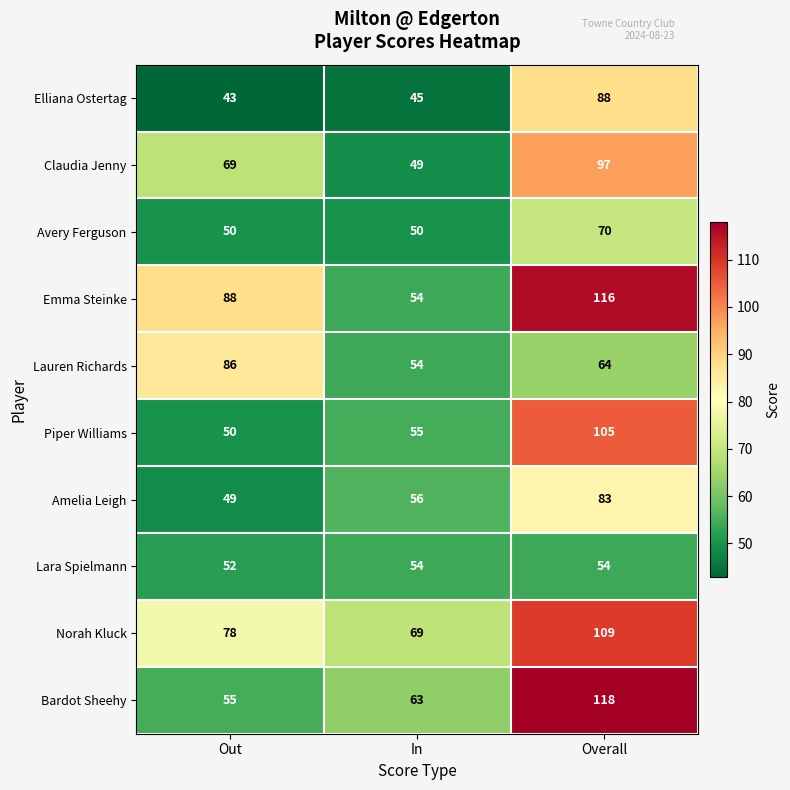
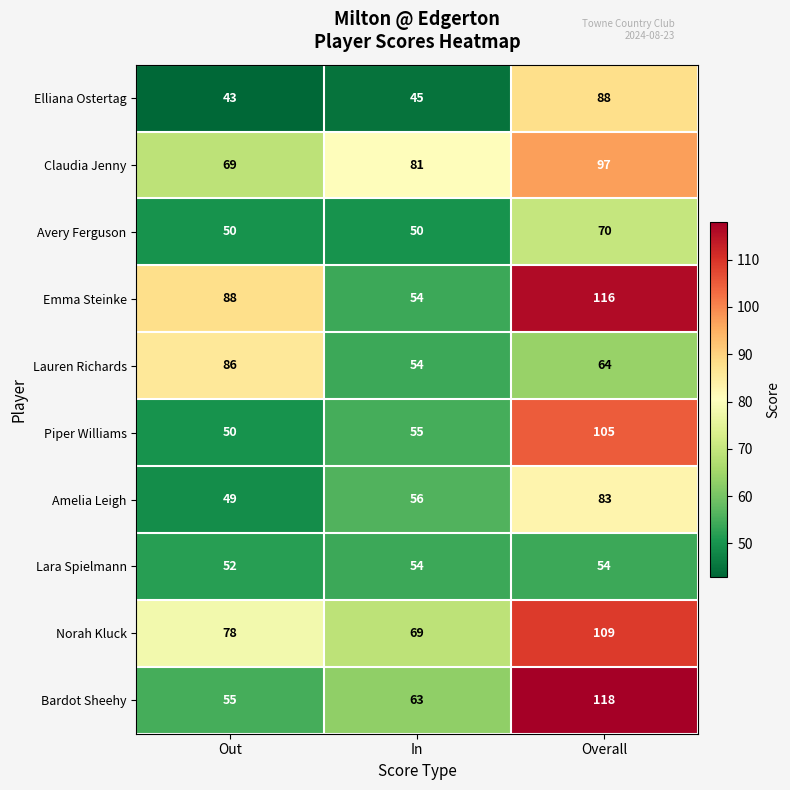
  {
    "Elliana Ostertag": {
      "Out": 43,
      "In": 45,
      "Overall": 88
    },
    "Claudia Jenny": {
      "Out": 69,
-     "In": 49,
+     "In": 81,
      "Overall": 97
    },
    "Avery Ferguson": {
      "Out": 50,
      "In": 50,
      "Overall": 70
    },
    "Emma Steinke": {
      "Out": 88,
      "In": 54,
      "Overall": 116
    },
    "Lauren Richards": {
      "Out": 86,
      "In": 54,
      "Overall": 64
    },
    "Piper Williams": {
      "Out": 50,
      "In": 55,
      "Overall": 105
    },
    "Amelia Leigh": {
      "Out": 49,
      "In": 56,
      "Overall": 83
    },
    "Lara Spielmann": {
      "Out": 52,
      "In": 54,
      "Overall": 54
    },
    "Norah Kluck": {
      "Out": 78,
      "In": 69,
      "Overall": 109
    },
    "Bardot Sheehy": {
      "Out": 55,
      "In": 63,
      "Overall": 118
    }
  }
